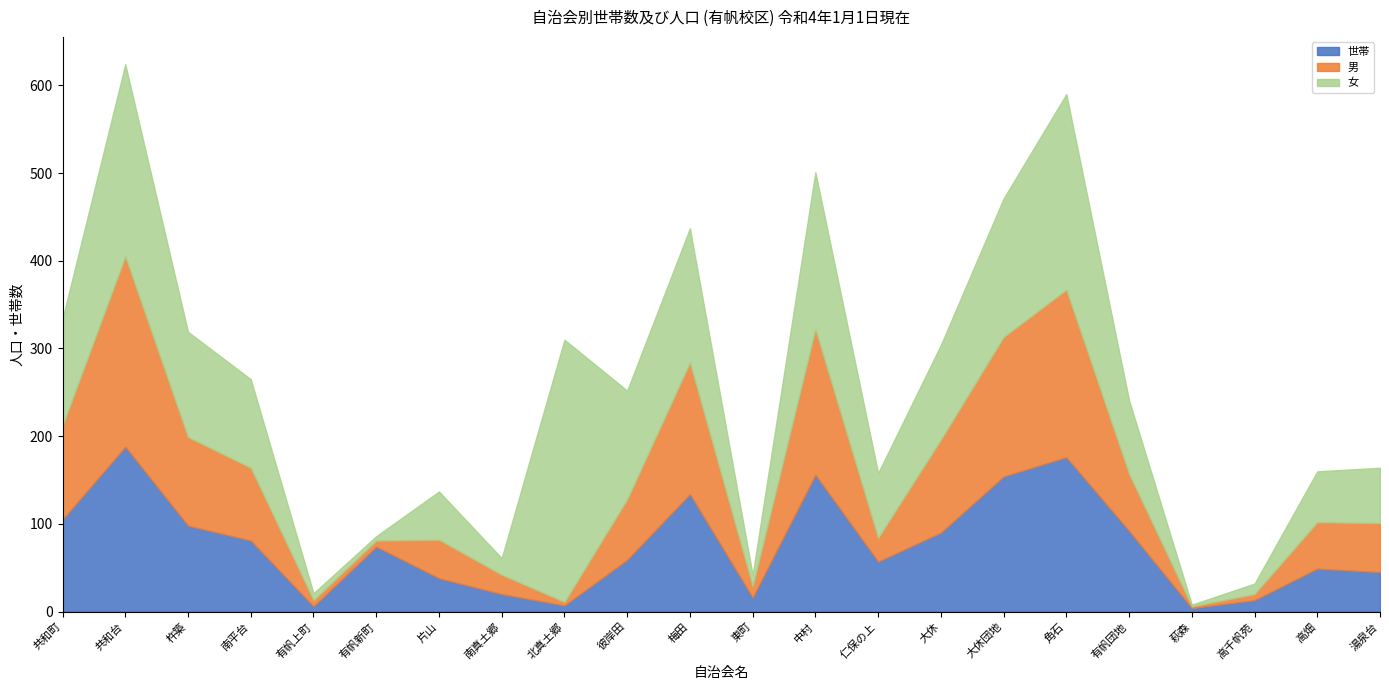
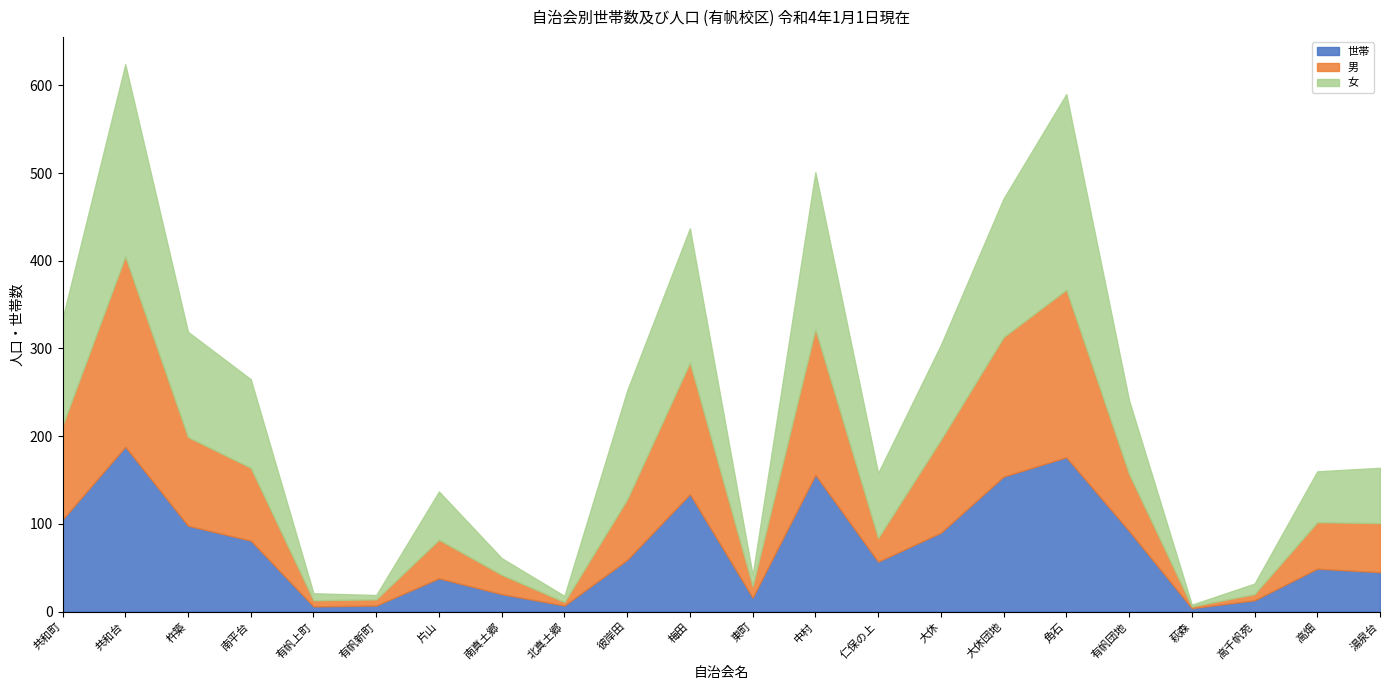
  {
    "世帯": {
      "共和町": 110,
      "共和台": 190,
      "杵築": 100,
      "南平台": 80,
      "有帆上町": 10,
-     "有帆新町": 70,
+     "有帆新町": 10,
      "片山": 40,
      "南真土郷": 20,
      "北真土郷": 10,
      "彼岸田": 60,
      "梅田": 130,
      "東町": 20,
      "中村": 160,
      "仁保の上": 60,
      "大休": 90,
      "大休団地": 150,
      "角石": 180,
      "有帆団地": 90,
      "高千帆苑": 10,
      "高畑": 50,
      "湯泉台": 50
    },
    "男": {
      "共和町": 110,
      "共和台": 220,
      "杵築": 100,
      "南平台": 80,
      "有帆上町": 10,
      "有帆新町": 10,
      "片山": 40,
      "南真土郷": 20,
      "北真土郷": 0,
      "彼岸田": 70,
      "梅田": 150,
      "東町": 10,
      "中村": 170,
      "仁保の上": 30,
      "大休": 110,
      "大休団地": 160,
      "角石": 190,
      "有帆団地": 70,
      "高千帆苑": 10,
      "高畑": 50,
      "湯泉台": 60
    },
    "女": {
      "共和町": 120,
      "共和台": 220,
      "杵築": 120,
      "南平台": 100,
      "有帆上町": 10,
      "有帆新町": 10,
      "片山": 60,
      "南真土郷": 20,
-     "北真土郷": 300,
+     "北真土郷": 10,
      "彼岸田": 120,
      "梅田": 150,
      "東町": 10,
      "中村": 180,
      "仁保の上": 70,
      "大休": 110,
      "大休団地": 160,
      "角石": 220,
      "有帆団地": 80,
      "高千帆苑": 10,
      "高畑": 60,
      "湯泉台": 60
    }
  }
